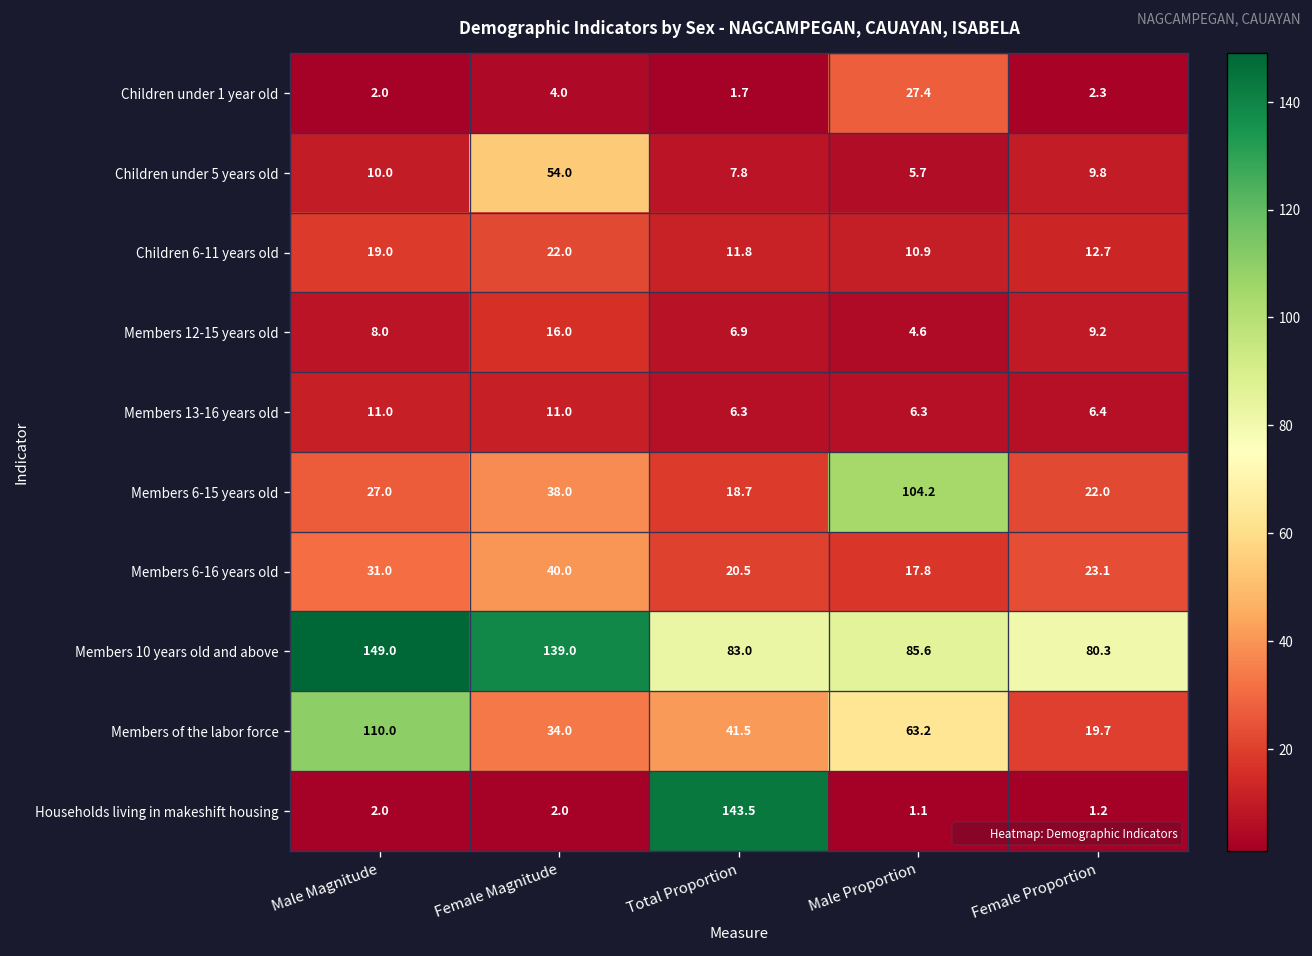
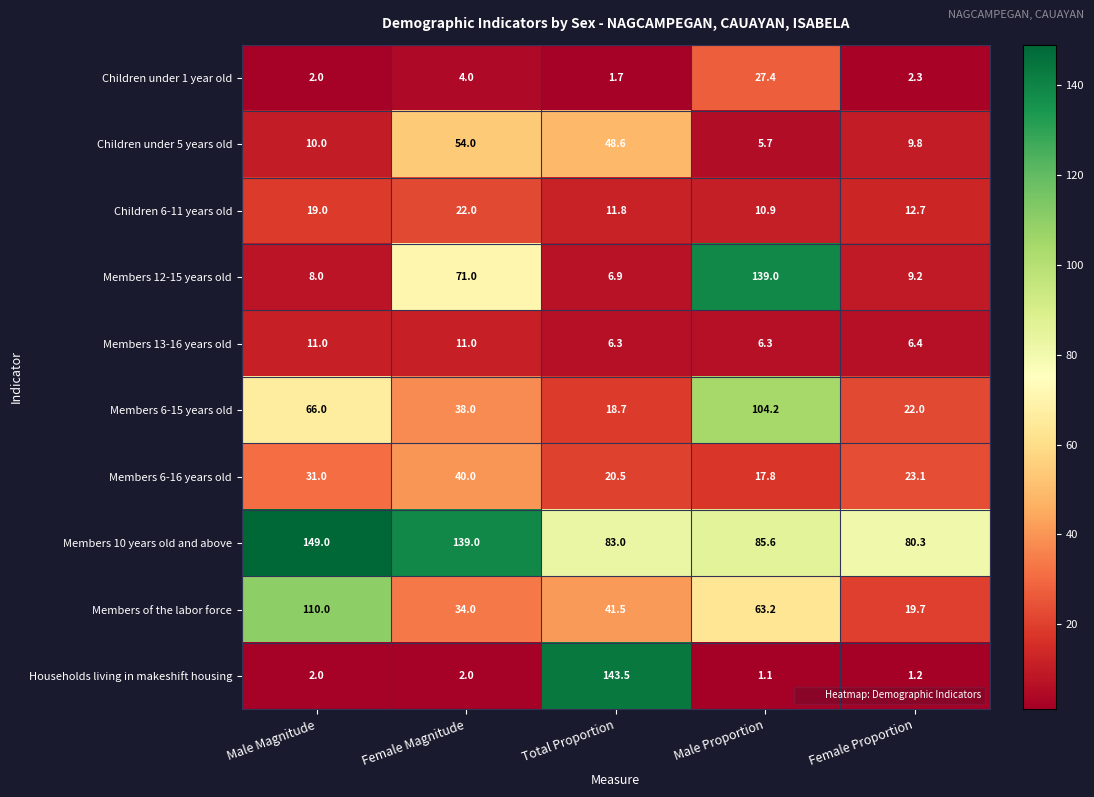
  {
    "Children under 1 year old": {
      "Male Magnitude": 2.0,
      "Female Magnitude": 4.0,
      "Total Proportion": 1.7,
      "Male Proportion": 27.4,
      "Female Proportion": 2.3
    },
    "Children under 5 years old": {
      "Male Magnitude": 10.0,
      "Female Magnitude": 54.0,
-     "Total Proportion": 7.8,
+     "Total Proportion": 48.6,
      "Male Proportion": 5.7,
      "Female Proportion": 9.8
    },
    "Children 6-11 years old": {
      "Male Magnitude": 19.0,
      "Female Magnitude": 22.0,
      "Total Proportion": 11.8,
      "Male Proportion": 10.9,
      "Female Proportion": 12.7
    },
    "Members 12-15 years old": {
      "Male Magnitude": 8.0,
-     "Female Magnitude": 16.0,
+     "Female Magnitude": 71.0,
      "Total Proportion": 6.9,
-     "Male Proportion": 4.6,
+     "Male Proportion": 139.0,
      "Female Proportion": 9.2
    },
    "Members 13-16 years old": {
      "Male Magnitude": 11.0,
      "Female Magnitude": 11.0,
      "Total Proportion": 6.3,
      "Male Proportion": 6.3,
      "Female Proportion": 6.4
    },
    "Members 6-15 years old": {
-     "Male Magnitude": 27.0,
+     "Male Magnitude": 66.0,
      "Female Magnitude": 38.0,
      "Total Proportion": 18.7,
      "Male Proportion": 104.2,
      "Female Proportion": 22.0
    },
    "Members 6-16 years old": {
      "Male Magnitude": 31.0,
      "Female Magnitude": 40.0,
      "Total Proportion": 20.5,
      "Male Proportion": 17.8,
      "Female Proportion": 23.1
    },
    "Members 10 years old and above": {
      "Male Magnitude": 149.0,
      "Female Magnitude": 139.0,
      "Total Proportion": 83.0,
      "Male Proportion": 85.6,
      "Female Proportion": 80.3
    },
    "Members of the labor force": {
      "Male Magnitude": 110.0,
      "Female Magnitude": 34.0,
      "Total Proportion": 41.5,
      "Male Proportion": 63.2,
      "Female Proportion": 19.7
    },
    "Households living in makeshift housing": {
      "Male Magnitude": 2.0,
      "Female Magnitude": 2.0,
      "Total Proportion": 143.5,
      "Male Proportion": 1.1,
      "Female Proportion": 1.2
    }
  }
